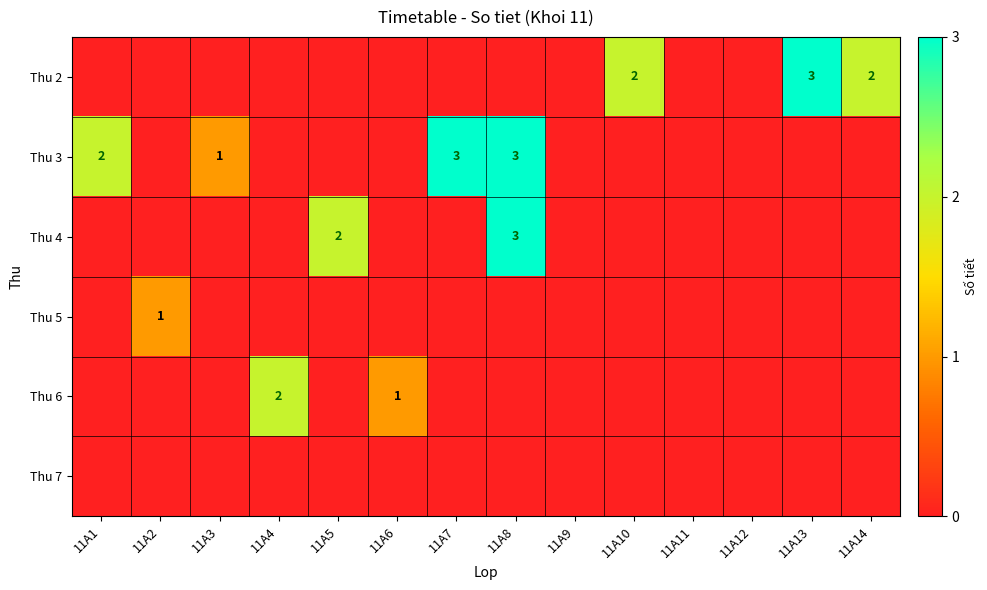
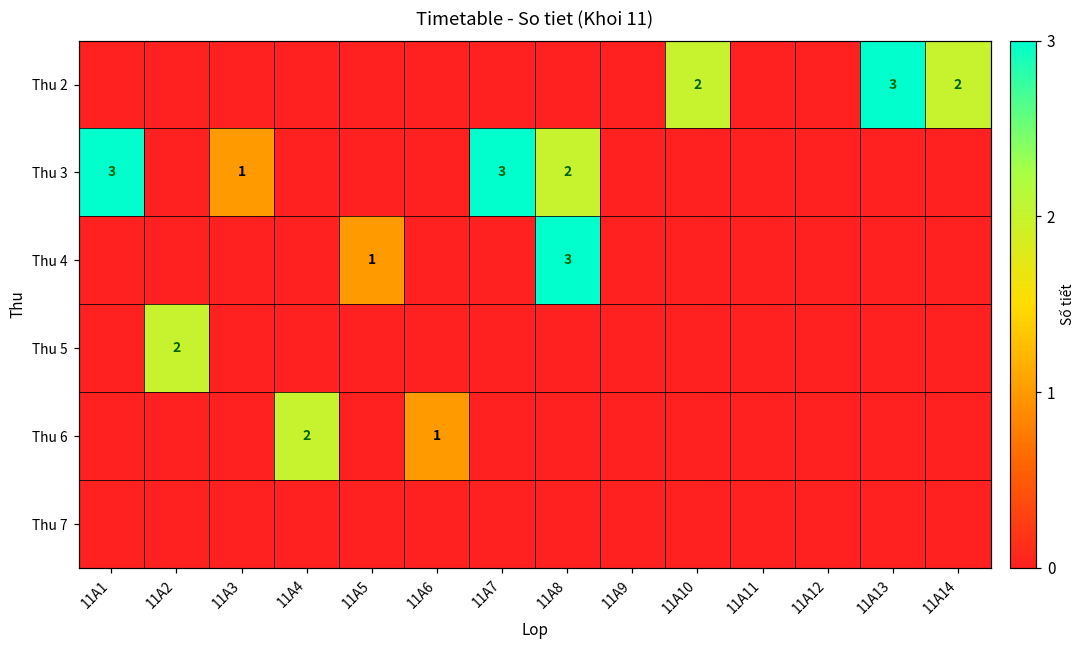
  {
    "Thu 2": {
      "11A10": 2,
      "11A13": 3,
      "11A14": 2
    },
    "Thu 3": {
-     "11A1": 2,
+     "11A1": 3,
      "11A3": 1,
      "11A7": 3,
-     "11A8": 3
+     "11A8": 2
    },
    "Thu 4": {
-     "11A5": 2,
+     "11A5": 1,
      "11A8": 3
    },
    "Thu 5": {
-     "11A2": 1
+     "11A2": 2
    },
    "Thu 6": {
      "11A4": 2,
      "11A6": 1
    }
  }
